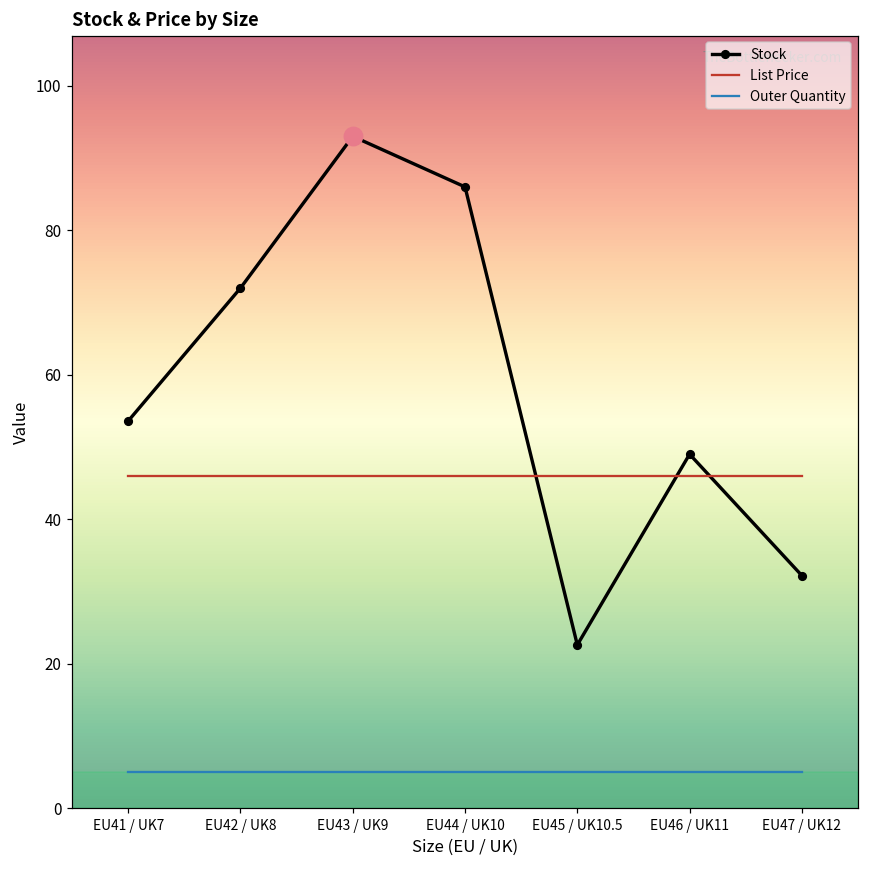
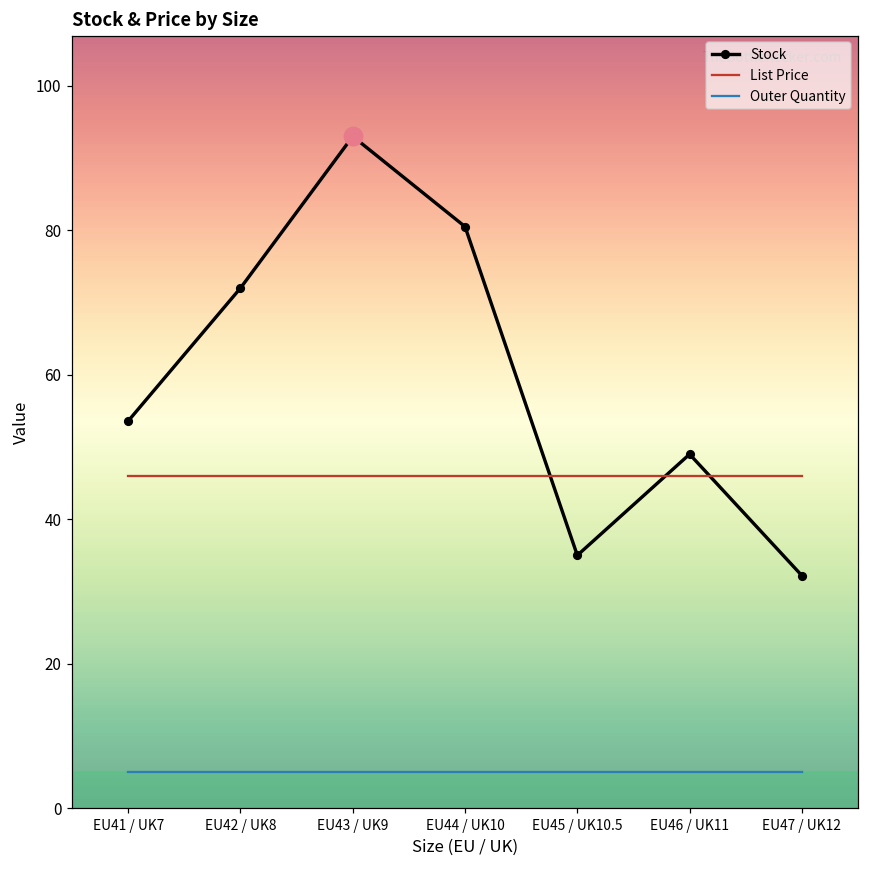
  {
    "Stock": {
      "EU41 / UK7": 54,
      "EU42 / UK8": 72,
-     "EU44 / UK10": 86,
-     "EU45 / UK10.5": 23,
+     "EU44 / UK10": 81,
+     "EU45 / UK10.5": 35,
      "EU46 / UK11": 49,
      "EU47 / UK12": 32
    },
    "List Price": {
      "EU41 / UK7": 46,
      "EU42 / UK8": 46,
      "EU43 / UK9": 46,
      "EU44 / UK10": 46,
      "EU45 / UK10.5": 46,
      "EU46 / UK11": 46,
      "EU47 / UK12": 46
    },
    "Outer Quantity": {
      "EU41 / UK7": 5,
      "EU42 / UK8": 5,
      "EU43 / UK9": 5,
      "EU44 / UK10": 5,
      "EU45 / UK10.5": 5,
      "EU46 / UK11": 5,
      "EU47 / UK12": 5
    }
  }
